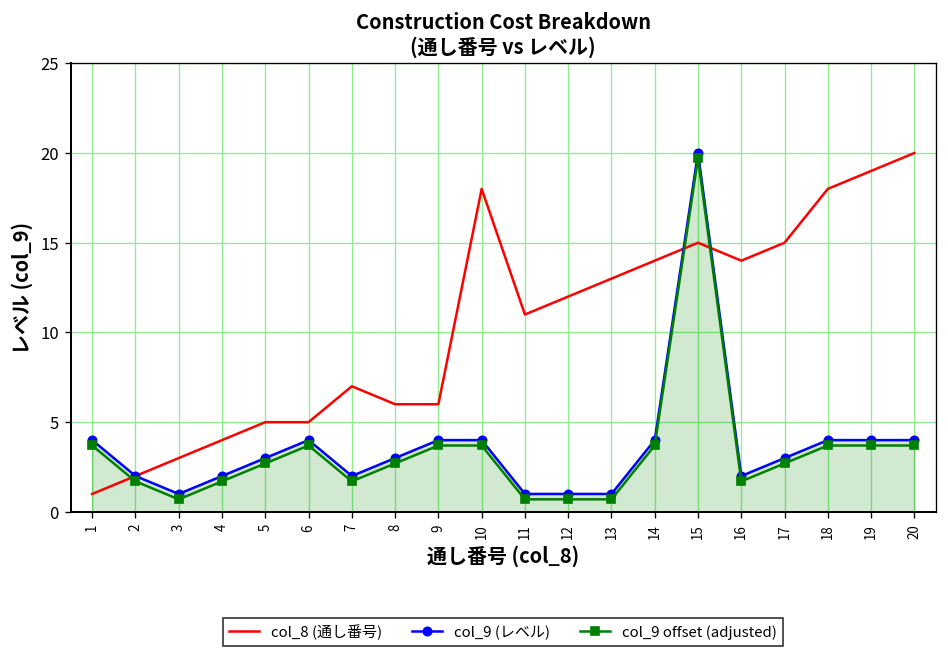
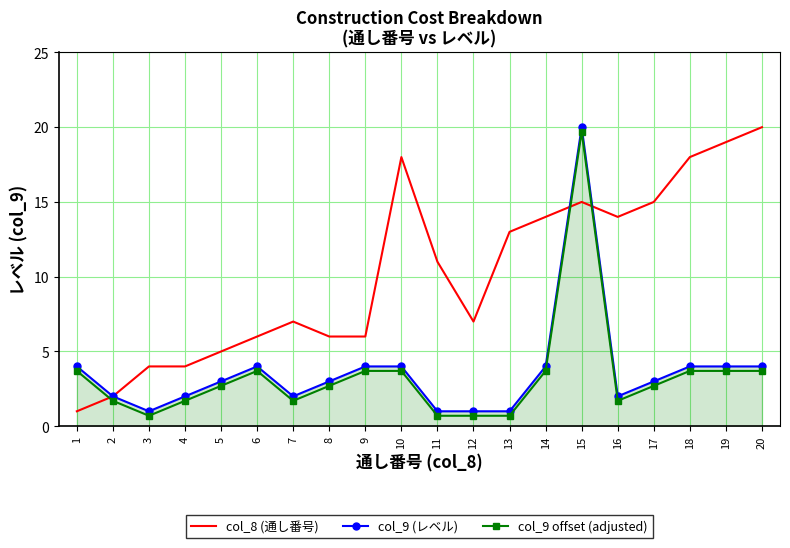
  {
    "col_8 (通し番号)": {
      "1": 1,
-     "3": 3,
+     "3": 4,
      "4": 4,
      "5": 5,
-     "6": 5,
+     "6": 6,
      "7": 7,
      "8": 6,
      "9": 6,
      "10": 18,
      "11": 11,
-     "12": 12,
+     "12": 7,
      "13": 13,
      "14": 14,
      "15": 15,
      "16": 14,
      "17": 15,
      "18": 18,
      "19": 19,
      "20": 20
    },
    "col_9 (レベル)": {
      "1": 4,
      "3": 1,
      "4": 2,
      "5": 3,
      "6": 4,
      "7": 2,
      "8": 3,
      "9": 4,
      "10": 4,
      "11": 1,
      "12": 1,
      "13": 1,
      "14": 4,
      "15": 20,
      "16": 2,
      "17": 3,
      "18": 4,
      "19": 4,
      "20": 4
    },
    "col_9 offset (adjusted)": {
      "1": 3.7,
      "2": 1.7,
      "3": 0.7,
      "4": 1.7,
      "5": 2.7,
      "6": 3.7,
      "7": 1.7,
      "8": 2.7,
      "9": 3.7,
      "10": 3.7,
      "11": 0.7,
      "12": 0.7,
      "13": 0.7,
      "14": 3.7,
      "15": 19.7,
      "16": 1.7,
      "17": 2.7,
      "18": 3.7,
      "19": 3.7,
      "20": 3.7
    }
  }
